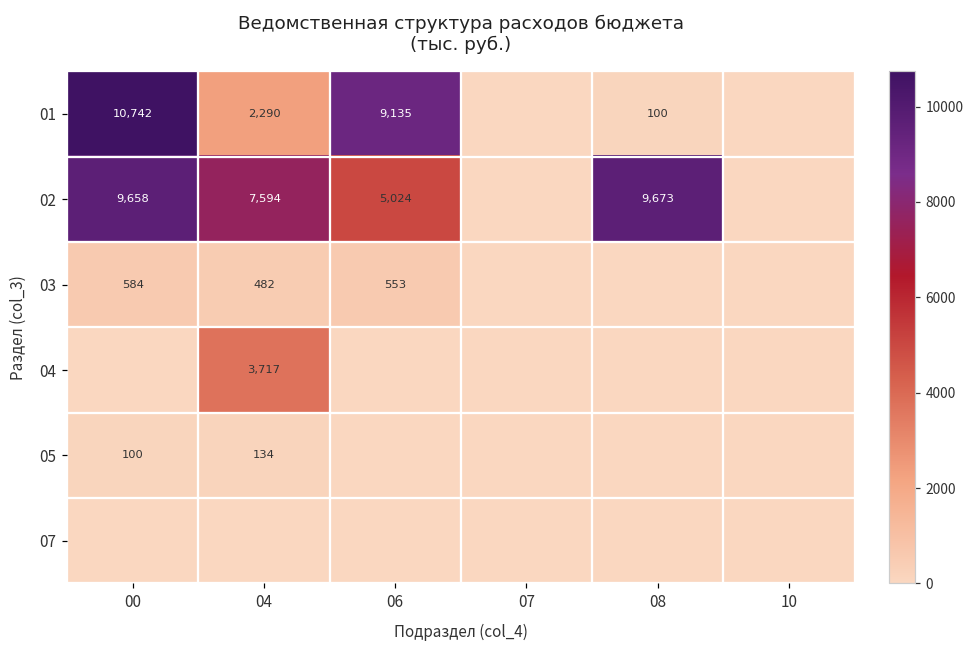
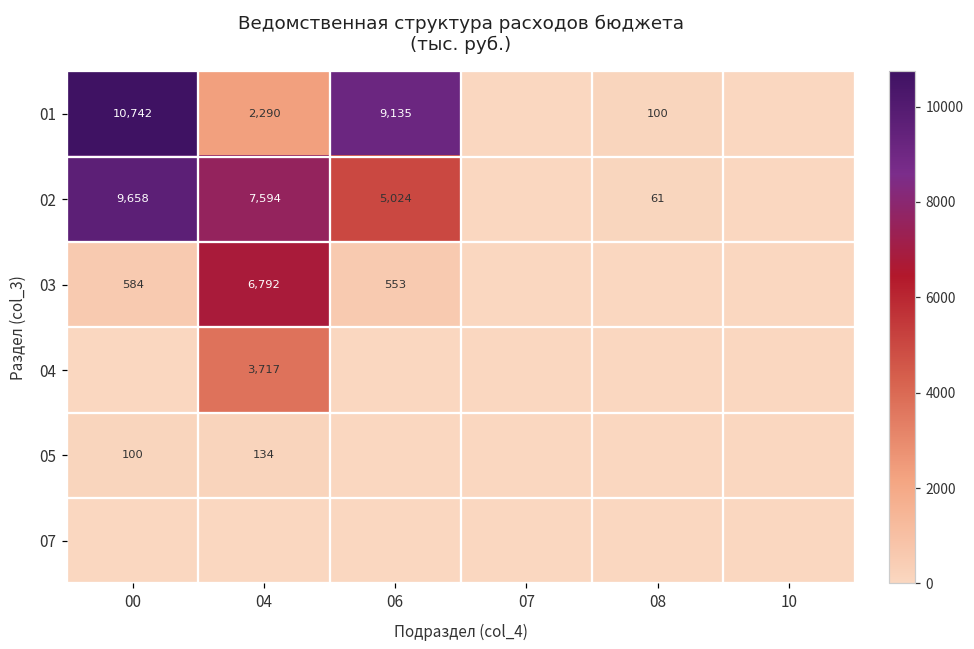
  {
    "01": {
      "00": "10,742",
      "04": "2,290",
      "06": "9,135",
      "08": "100"
    },
    "02": {
      "00": "9,658",
      "04": "7,594",
      "06": "5,024",
-     "08": "9,673"
+     "08": "61"
    },
    "03": {
      "00": "584",
-     "04": "482",
+     "04": "6,792",
      "06": "553"
    },
    "04": {
      "04": "3,717"
    },
    "05": {
      "00": "100",
      "04": "134"
    }
  }
